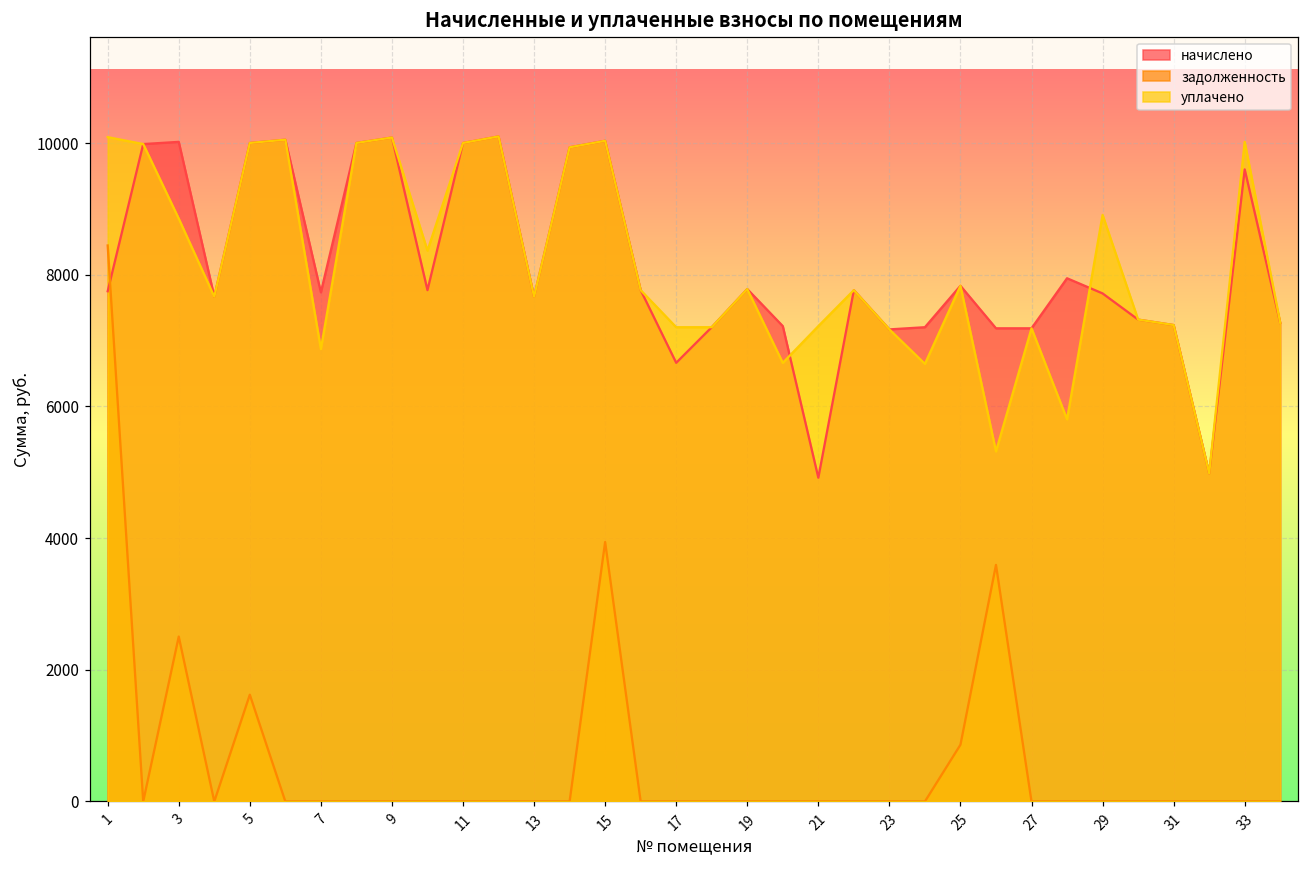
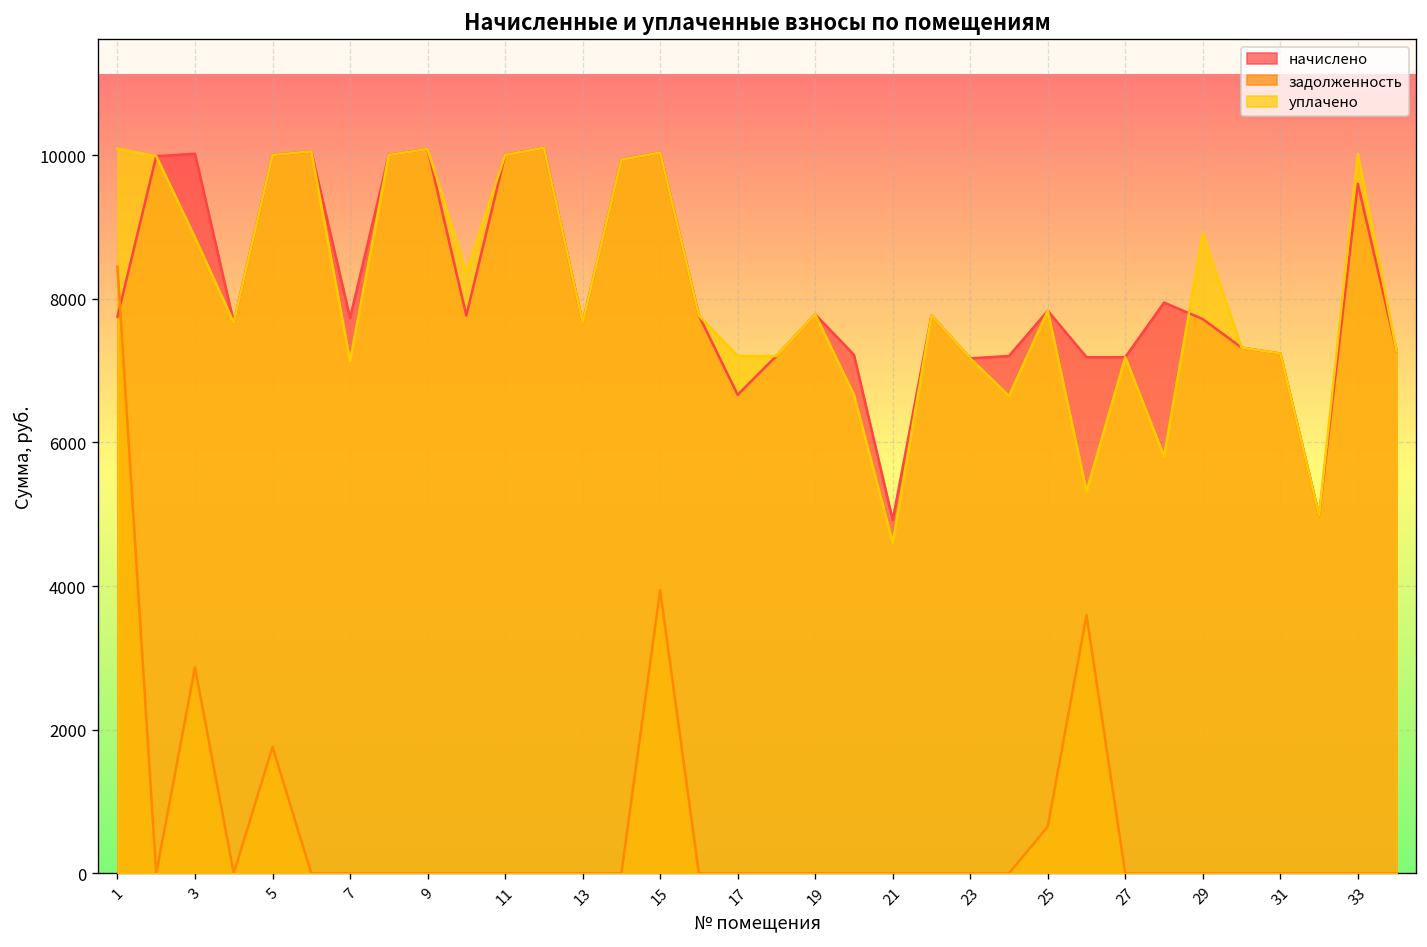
  {
    "начислено": {
      "1": 7800,
      "3": 10000,
      "7": 7700,
      "17": 6700,
      "21": 4900,
      "29": 7700,
      "33": 9600
    },
    "задолженность": {
      "1": 8400,
-     "3": 2500,
-     "5": 1600,
+     "3": 2900,
+     "5": 1800,
      "7": 0,
      "9": 0,
      "11": 0,
      "13": 0,
      "15": 3900,
      "17": 0,
      "19": 0,
      "21": 0,
      "23": 0,
-     "25": 900,
+     "25": 700,
      "27": 0,
      "29": 0,
      "31": 0,
      "33": 0
    },
    "уплачено": {
      "1": 10100,
      "3": 8900,
-     "7": 6900,
+     "7": 7100,
      "17": 7200,
-     "21": 7200,
+     "21": 4600,
      "29": 8900,
      "33": 10000
    }
  }
